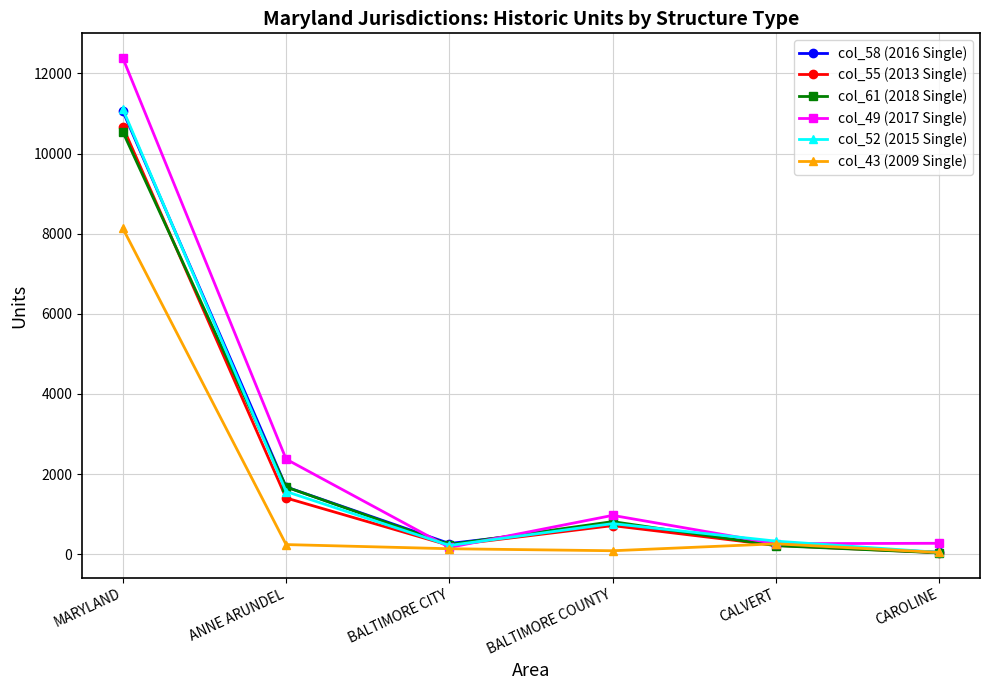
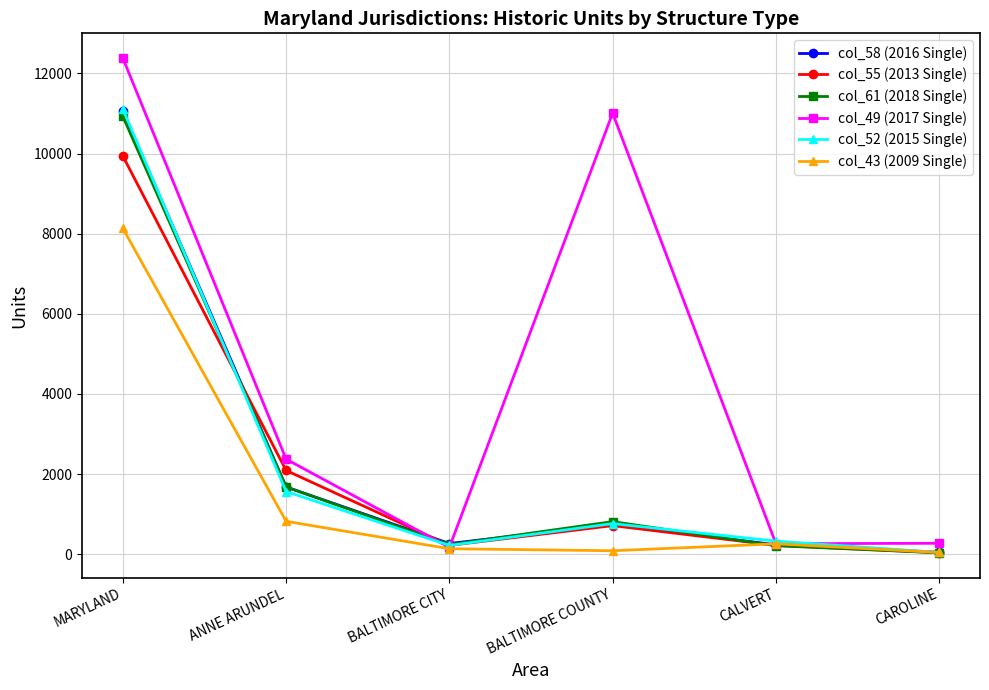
  {
    "col_55 (2013 Single)": {
-     "MARYLAND": 10700,
-     "ANNE ARUNDEL": 1400
+     "MARYLAND": 9900,
+     "ANNE ARUNDEL": 2100
    },
    "col_61 (2018 Single)": {
-     "MARYLAND": 10500
+     "MARYLAND": 10900
    },
    "col_49 (2017 Single)": {
      "MARYLAND": 12400,
      "ANNE ARUNDEL": 2400,
-     "BALTIMORE COUNTY": 1000,
+     "BALTIMORE COUNTY": 11000,
      "CAROLINE": 300
    },
    "col_52 (2015 Single)": {
      "ANNE ARUNDEL": 1600,
      "CALVERT": 300
    },
    "col_43 (2009 Single)": {
      "MARYLAND": 8100,
-     "ANNE ARUNDEL": 200,
+     "ANNE ARUNDEL": 800,
      "BALTIMORE COUNTY": 100
    }
  }
